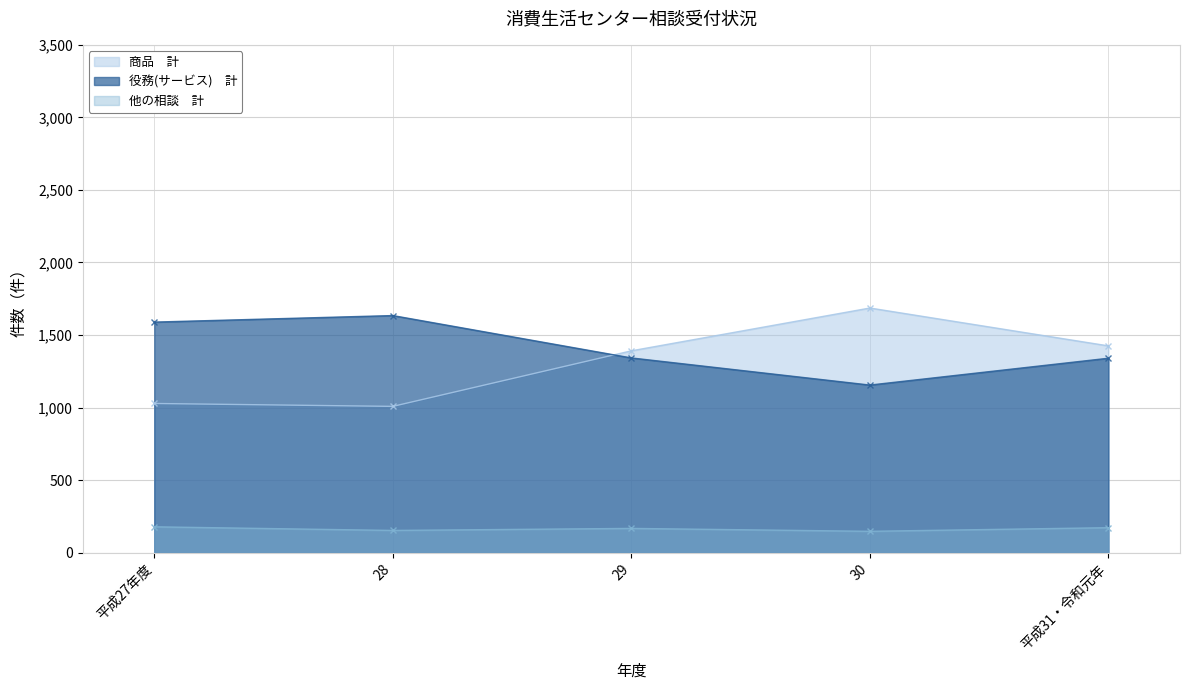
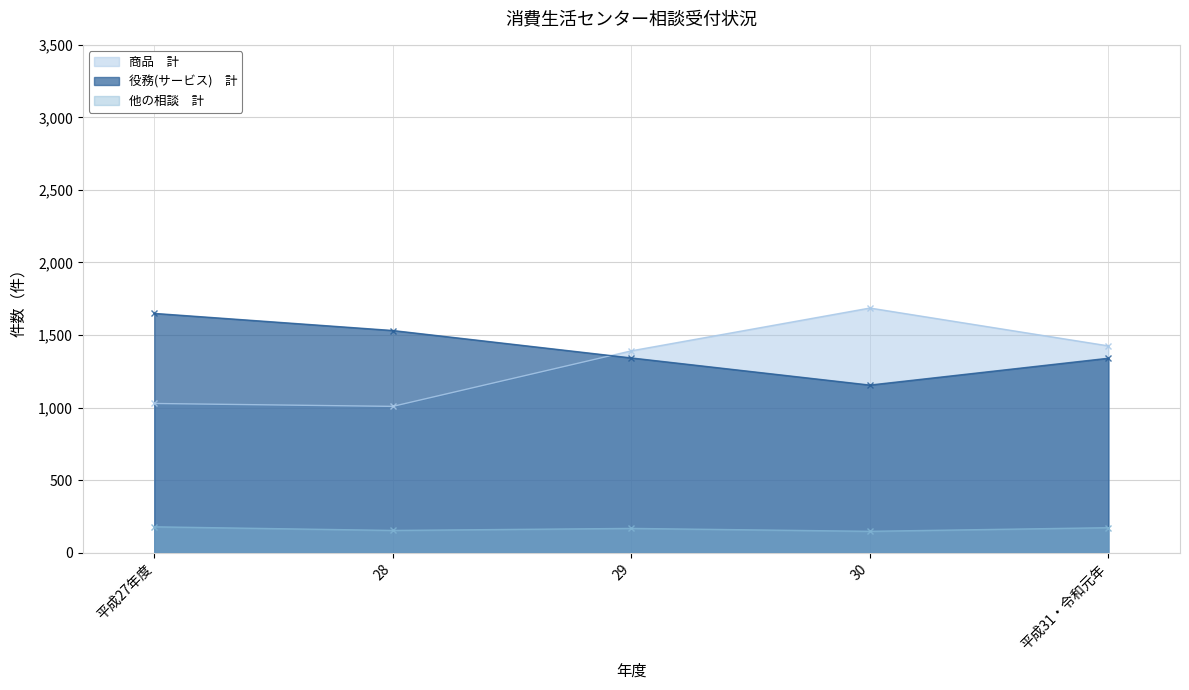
  {
    "役務(サービス) 計": {
-     "平成27年度": "1,590",
-     "28": "1,630",
+     "平成27年度": "1,650",
+     "28": "1,530",
      "29": "1,340",
      "30": "1,160",
      "平成31・令和元年": "1,340"
    }
  }
